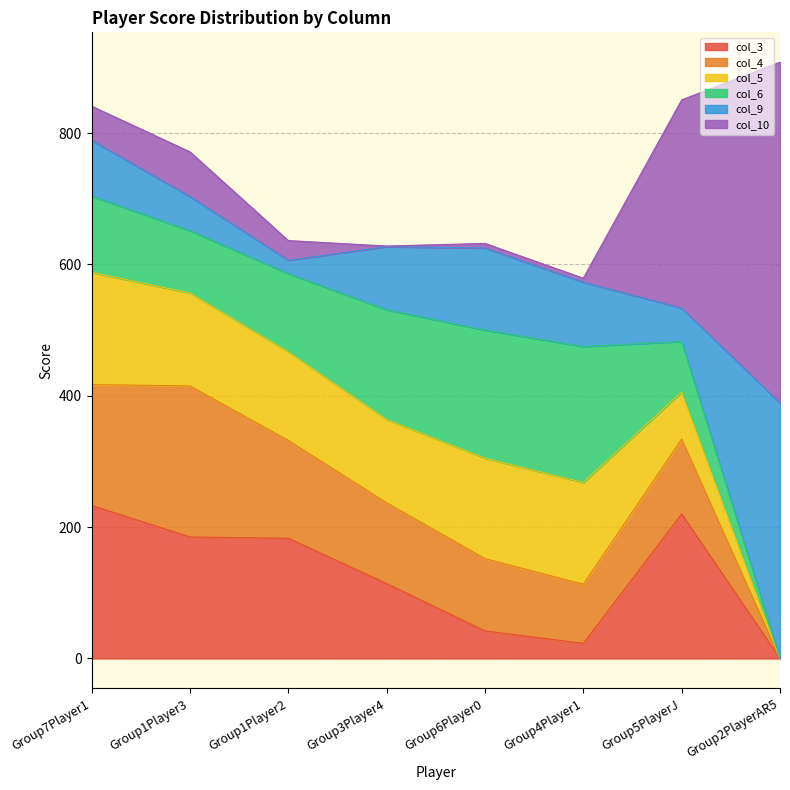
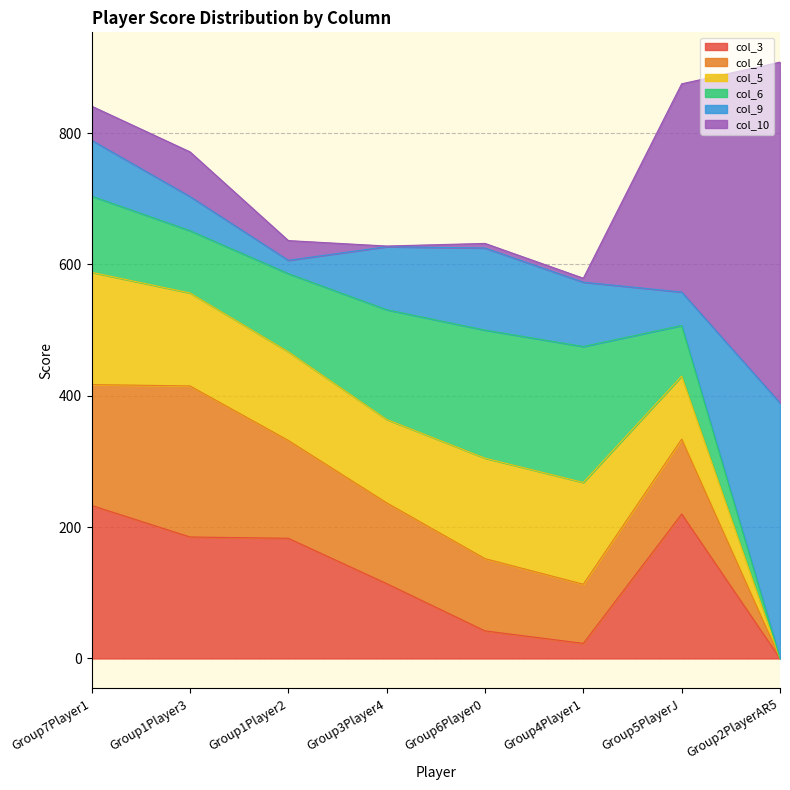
  {
    "col_5": {
      "Group7Player1": 170,
      "Group1Player3": 140,
      "Group1Player2": 140,
      "Group3Player4": 130,
      "Group6Player0": 150,
      "Group4Player1": 160,
-     "Group5PlayerJ": 70
+     "Group5PlayerJ": 100
    },
    "col_6": {
      "Group7Player1": 120,
      "Group1Player3": 90,
      "Group1Player2": 120,
      "Group3Player4": 170,
      "Group6Player0": 200,
      "Group4Player1": 210,
      "Group5PlayerJ": 80
    },
    "col_9": {
      "Group7Player1": 90,
      "Group1Player3": 50,
      "Group1Player2": 20,
      "Group6Player0": 130,
      "Group4Player1": 100,
      "Group5PlayerJ": 50,
      "Group2PlayerAR5": 390
    },
    "col_10": {
      "Group7Player1": 50,
      "Group1Player3": 70,
      "Group1Player2": 30,
      "Group6Player0": 10,
      "Group4Player1": 10,
      "Group5PlayerJ": 320,
      "Group2PlayerAR5": 520
    }
  }
